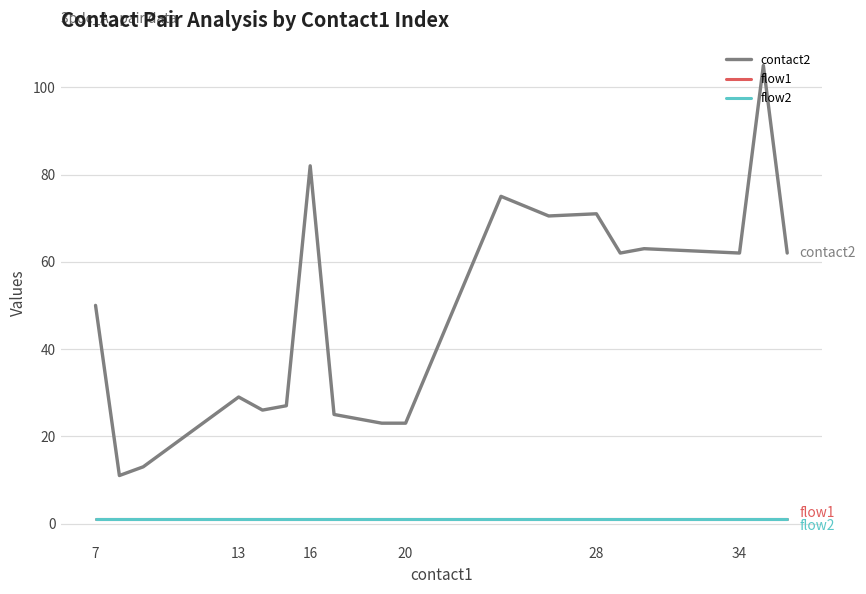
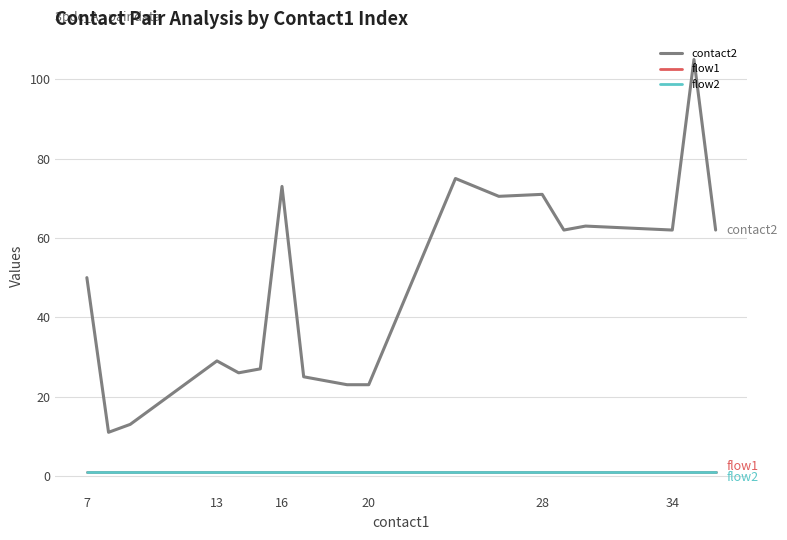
  {
    "contact2": {
      "7": 50,
      "13": 29,
-     "16": 82,
+     "16": 73,
      "20": 23,
      "28": 71,
      "34": 62
    },
    "flow2": {
      "7": 1,
      "13": 1,
      "16": 1,
      "20": 1,
      "28": 1,
      "34": 1
    }
  }
